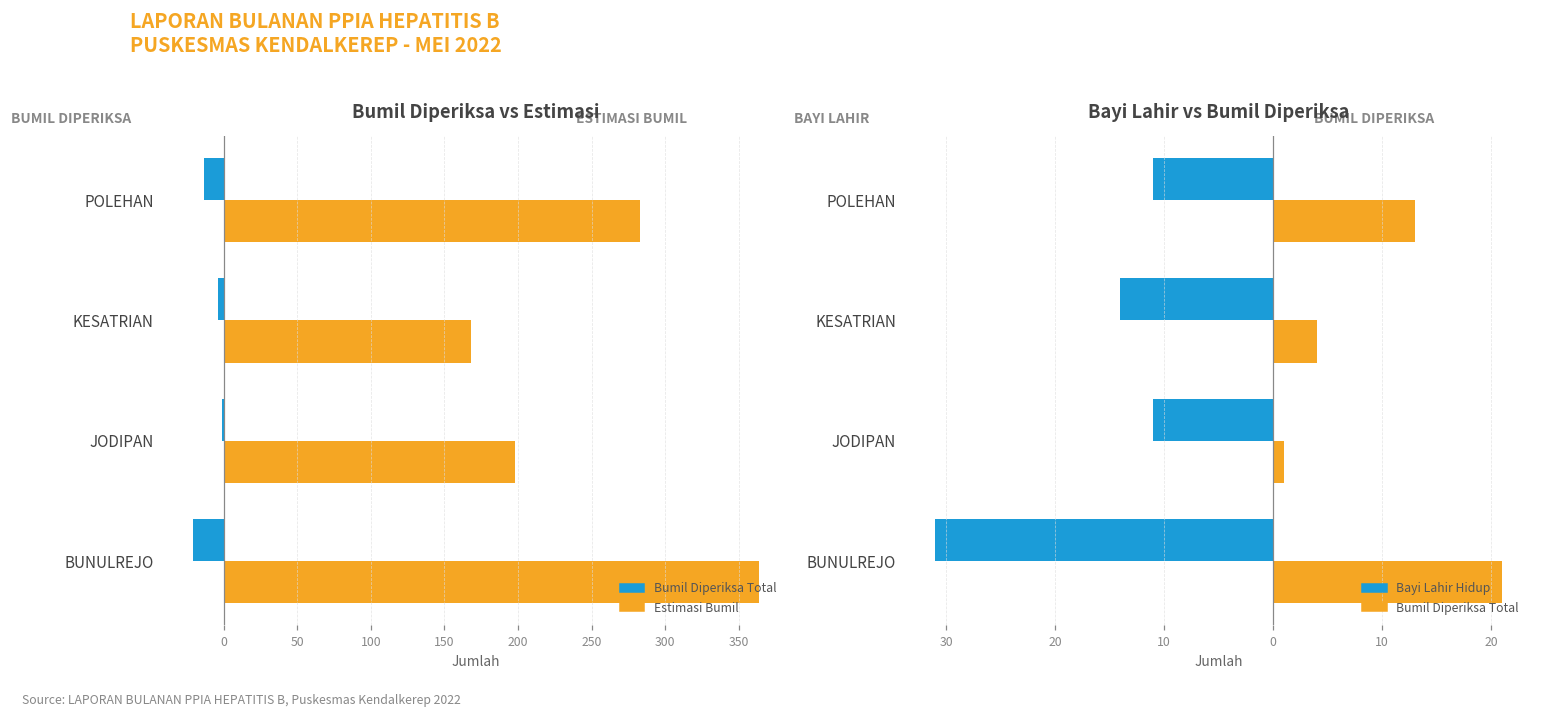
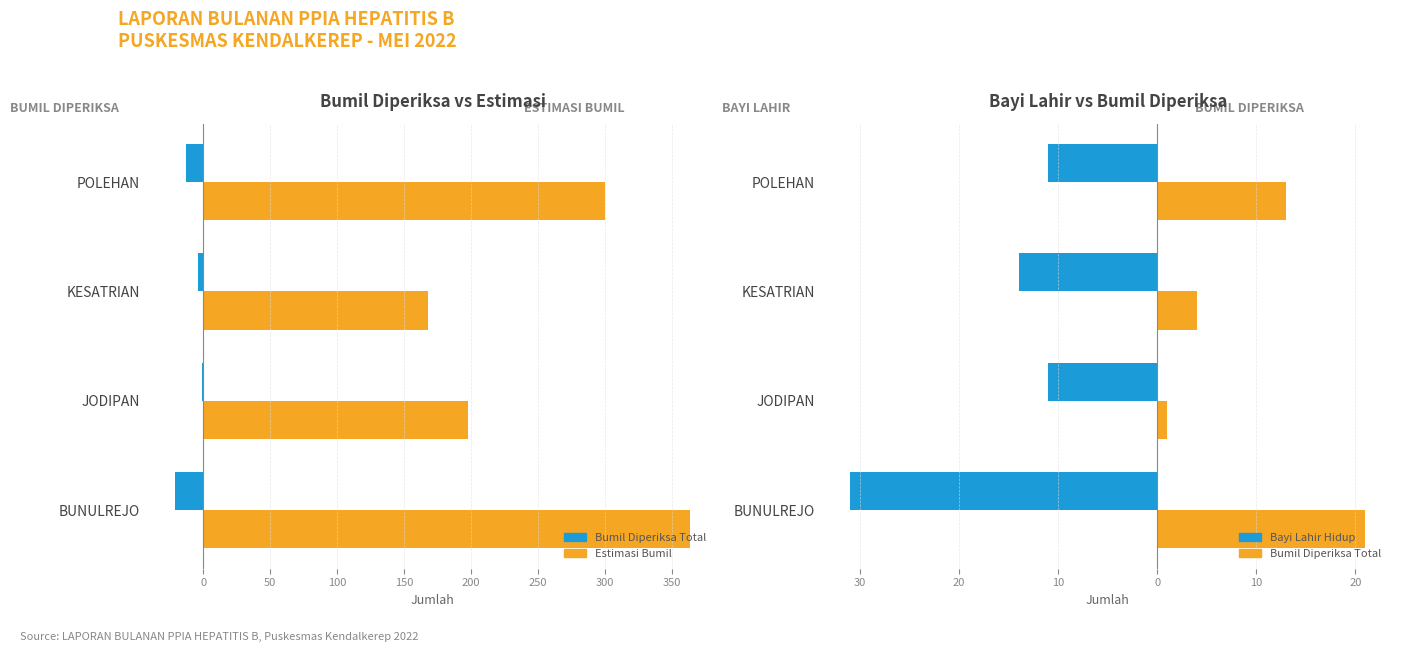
  {
    "Bumil Diperiksa vs Estimasi": {
      "Estimasi Bumil": {
-       "POLEHAN": 283,
+       "POLEHAN": 300,
        "KESATRIAN": 168,
        "JODIPAN": 198,
        "BUNULREJO": 364
      }
    }
  }
